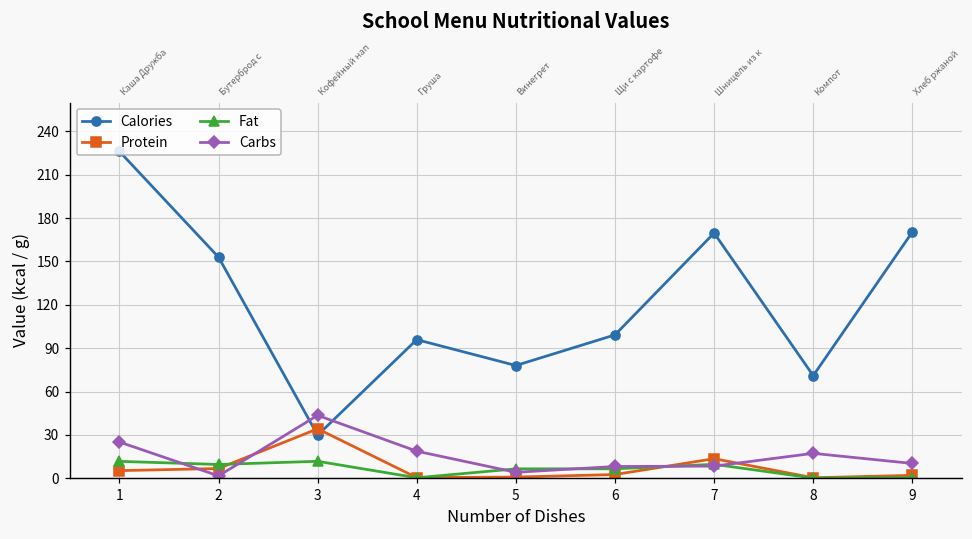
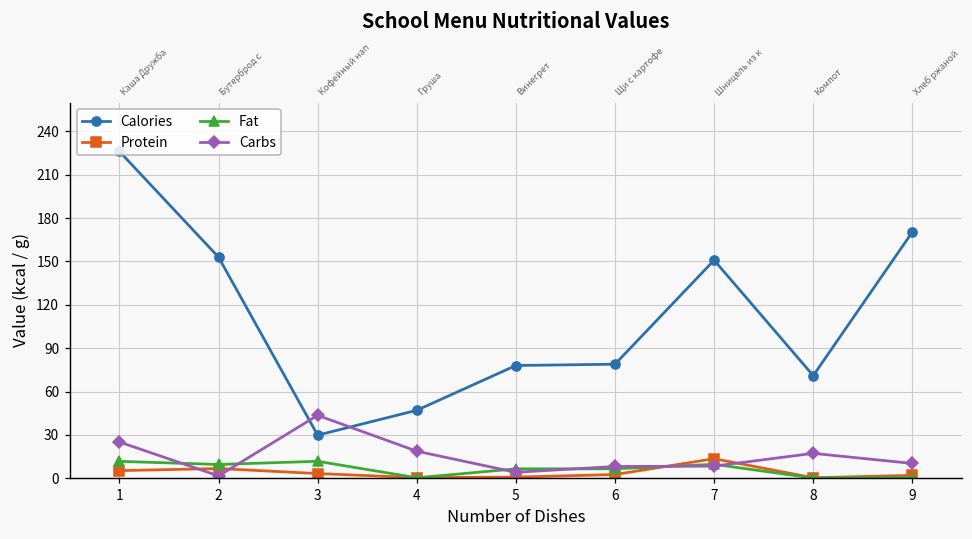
  {
    "Calories": {
      "2": 153,
      "3": 30,
-     "4": 96,
+     "4": 47,
      "5": 78,
-     "6": 99,
-     "7": 170,
+     "6": 79,
+     "7": 151,
      "8": 71,
      "9": 170
    },
    "Protein": {
      "1": 5,
      "2": 7,
-     "3": 34,
+     "3": 3,
      "5": 1,
      "6": 3,
      "7": 14
    },
    "Fat": {
      "1": 12,
      "2": 10,
      "3": 12,
      "5": 6
    },
    "Carbs": {
      "1": 25,
      "2": 2,
      "3": 44,
      "4": 19,
      "5": 4,
      "8": 17,
      "9": 10
    }
  }
